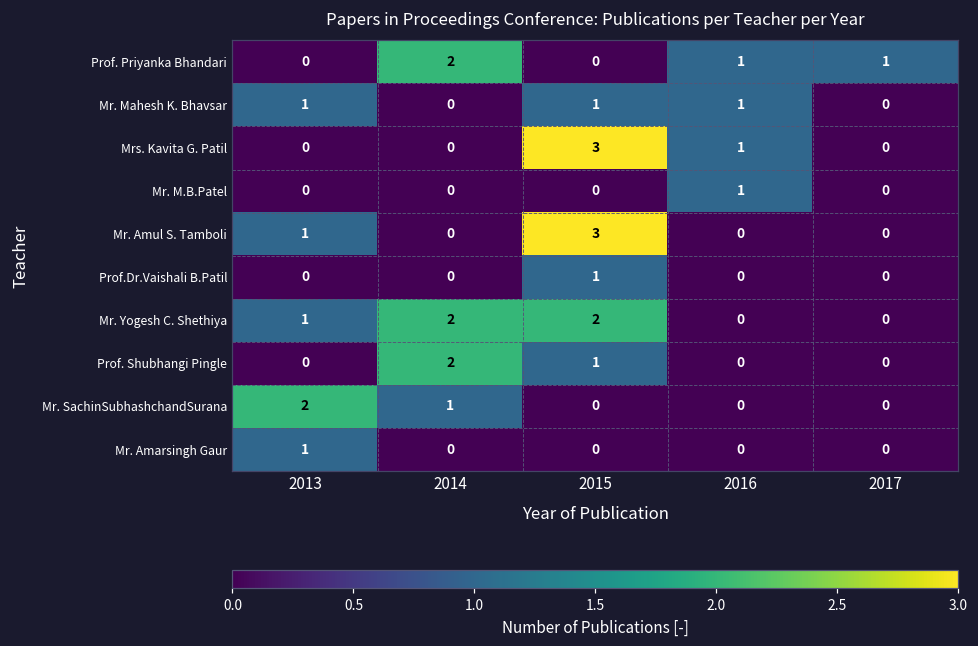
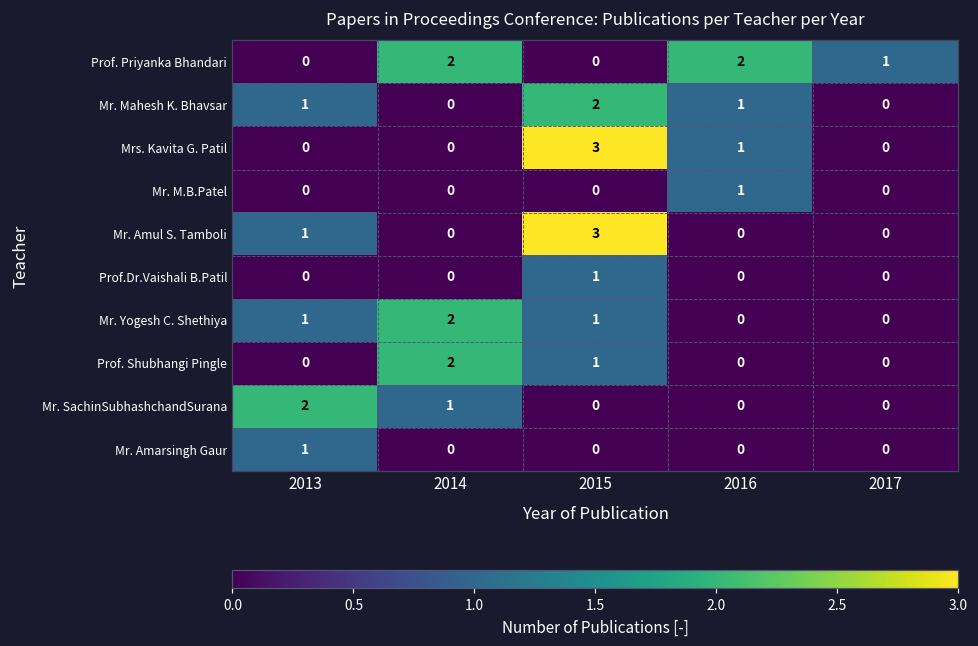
  {
    "Prof. Priyanka Bhandari": {
      "2013": 0,
      "2014": 2,
      "2015": 0,
-     "2016": 1,
+     "2016": 2,
      "2017": 1
    },
    "Mr. Mahesh K. Bhavsar": {
      "2013": 1,
      "2014": 0,
-     "2015": 1,
+     "2015": 2,
      "2016": 1,
      "2017": 0
    },
    "Mrs. Kavita G. Patil": {
      "2013": 0,
      "2014": 0,
      "2015": 3,
      "2016": 1,
      "2017": 0
    },
    "Mr. M.B.Patel": {
      "2013": 0,
      "2014": 0,
      "2015": 0,
      "2016": 1,
      "2017": 0
    },
    "Mr. Amul S. Tamboli": {
      "2013": 1,
      "2014": 0,
      "2015": 3,
      "2016": 0,
      "2017": 0
    },
    "Prof.Dr.Vaishali B.Patil": {
      "2013": 0,
      "2014": 0,
      "2015": 1,
      "2016": 0,
      "2017": 0
    },
    "Mr. Yogesh C. Shethiya": {
      "2013": 1,
      "2014": 2,
-     "2015": 2,
+     "2015": 1,
      "2016": 0,
      "2017": 0
    },
    "Prof. Shubhangi Pingle": {
      "2013": 0,
      "2014": 2,
      "2015": 1,
      "2016": 0,
      "2017": 0
    },
    "Mr. SachinSubhashchandSurana": {
      "2013": 2,
      "2014": 1,
      "2015": 0,
      "2016": 0,
      "2017": 0
    },
    "Mr. Amarsingh Gaur": {
      "2013": 1,
      "2014": 0,
      "2015": 0,
      "2016": 0,
      "2017": 0
    }
  }
